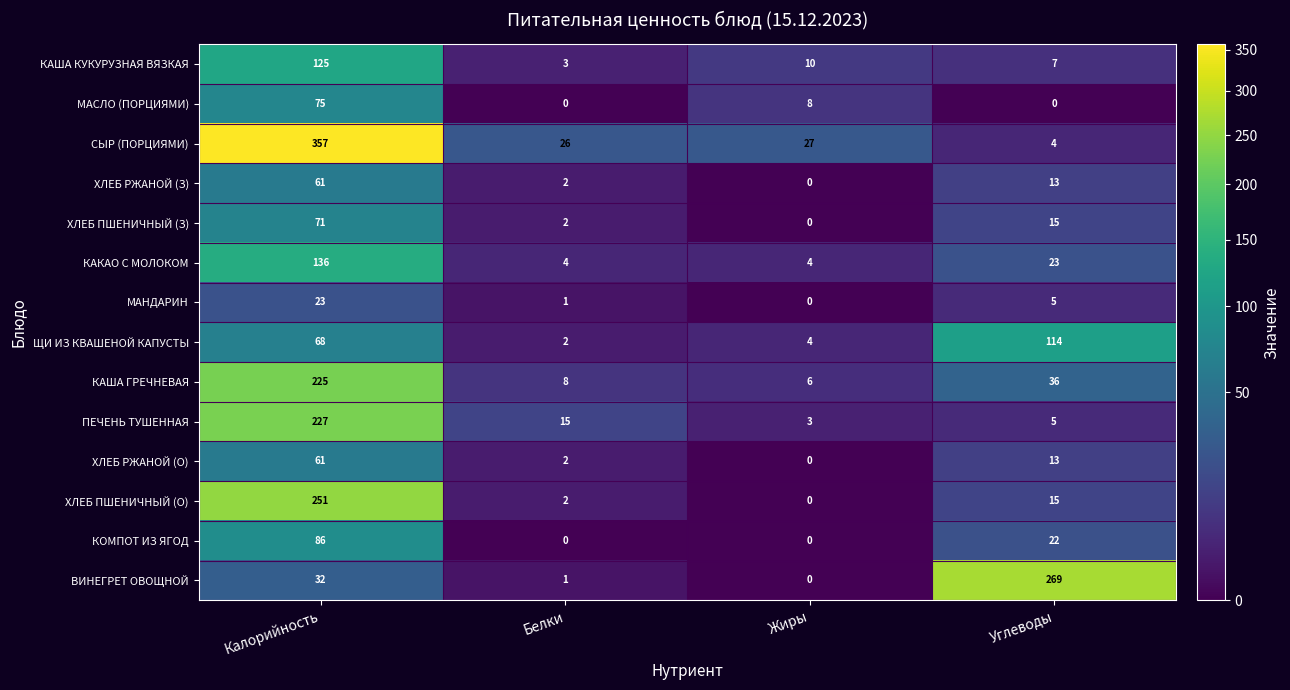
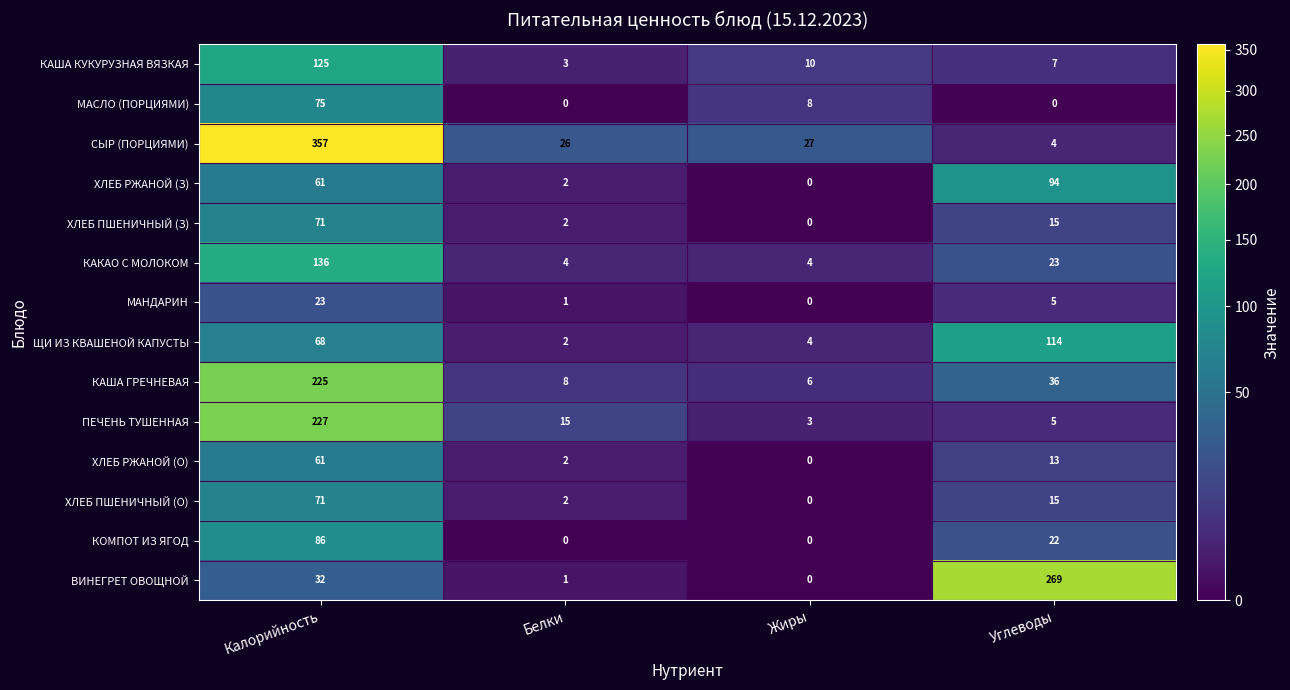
  {
    "КАША КУКУРУЗНАЯ ВЯЗКАЯ": {
      "Калорийность": 125,
      "Белки": 3,
      "Жиры": 10,
      "Углеводы": 7
    },
    "МАСЛО (ПОРЦИЯМИ)": {
      "Калорийность": 75,
      "Белки": 0,
      "Жиры": 8,
      "Углеводы": 0
    },
    "СЫР (ПОРЦИЯМИ)": {
      "Калорийность": 357,
      "Белки": 26,
      "Жиры": 27,
      "Углеводы": 4
    },
    "ХЛЕБ РЖАНОЙ (З)": {
      "Калорийность": 61,
      "Белки": 2,
      "Жиры": 0,
-     "Углеводы": 13
+     "Углеводы": 94
    },
    "ХЛЕБ ПШЕНИЧНЫЙ (З)": {
      "Калорийность": 71,
      "Белки": 2,
      "Жиры": 0,
      "Углеводы": 15
    },
    "КАКАО С МОЛОКОМ": {
      "Калорийность": 136,
      "Белки": 4,
      "Жиры": 4,
      "Углеводы": 23
    },
    "МАНДАРИН": {
      "Калорийность": 23,
      "Белки": 1,
      "Жиры": 0,
      "Углеводы": 5
    },
    "ЩИ ИЗ КВАШЕНОЙ КАПУСТЫ": {
      "Калорийность": 68,
      "Белки": 2,
      "Жиры": 4,
      "Углеводы": 114
    },
    "КАША ГРЕЧНЕВАЯ": {
      "Калорийность": 225,
      "Белки": 8,
      "Жиры": 6,
      "Углеводы": 36
    },
    "ПЕЧЕНЬ ТУШЕННАЯ": {
      "Калорийность": 227,
      "Белки": 15,
      "Жиры": 3,
      "Углеводы": 5
    },
    "ХЛЕБ РЖАНОЙ (О)": {
      "Калорийность": 61,
      "Белки": 2,
      "Жиры": 0,
      "Углеводы": 13
    },
    "ХЛЕБ ПШЕНИЧНЫЙ (О)": {
-     "Калорийность": 251,
+     "Калорийность": 71,
      "Белки": 2,
      "Жиры": 0,
      "Углеводы": 15
    },
    "КОМПОТ ИЗ ЯГОД": {
      "Калорийность": 86,
      "Белки": 0,
      "Жиры": 0,
      "Углеводы": 22
    },
    "ВИНЕГРЕТ ОВОЩНОЙ": {
      "Калорийность": 32,
      "Белки": 1,
      "Жиры": 0,
      "Углеводы": 269
    }
  }
